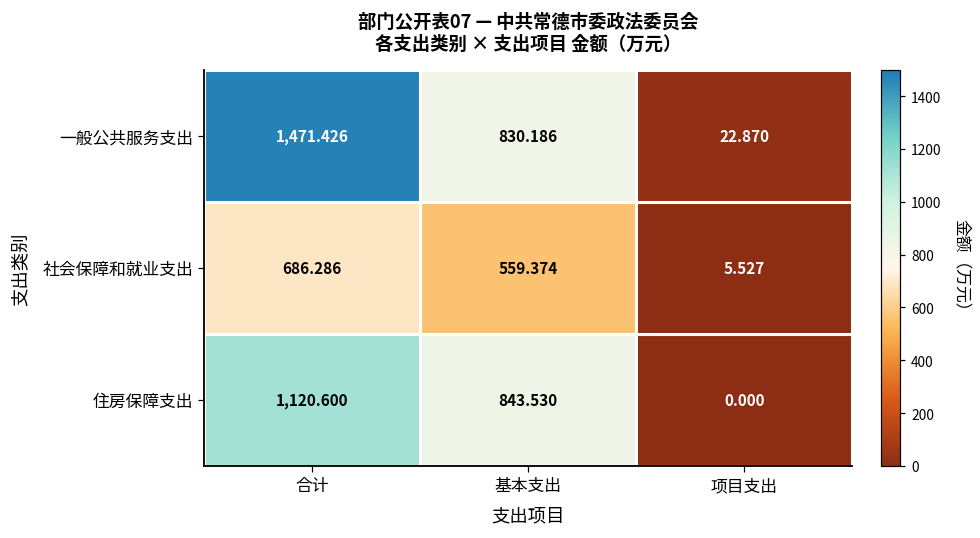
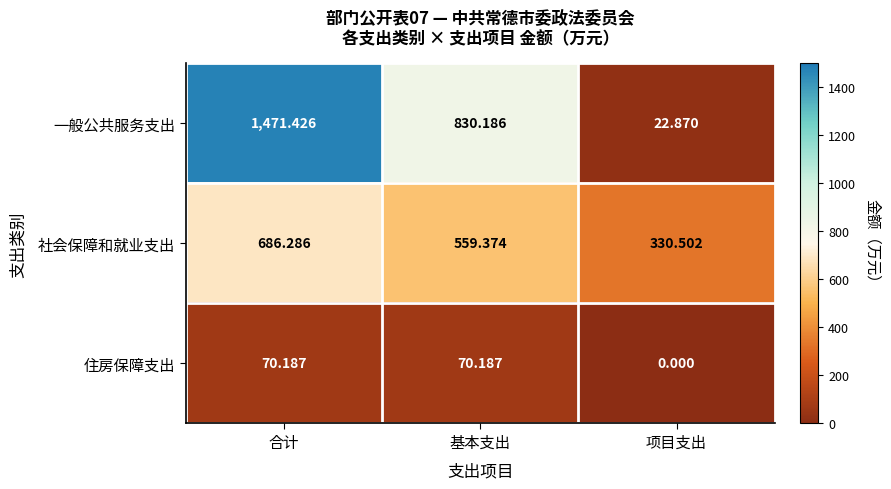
  {
    "一般公共服务支出": {
      "合计": "1,471.426",
      "基本支出": "830.186",
      "项目支出": "22.870"
    },
    "社会保障和就业支出": {
      "合计": "686.286",
      "基本支出": "559.374",
-     "项目支出": "5.527"
+     "项目支出": "330.502"
    },
    "住房保障支出": {
-     "合计": "1,120.600",
-     "基本支出": "843.530",
+     "合计": "70.187",
+     "基本支出": "70.187",
      "项目支出": "0.000"
    }
  }
